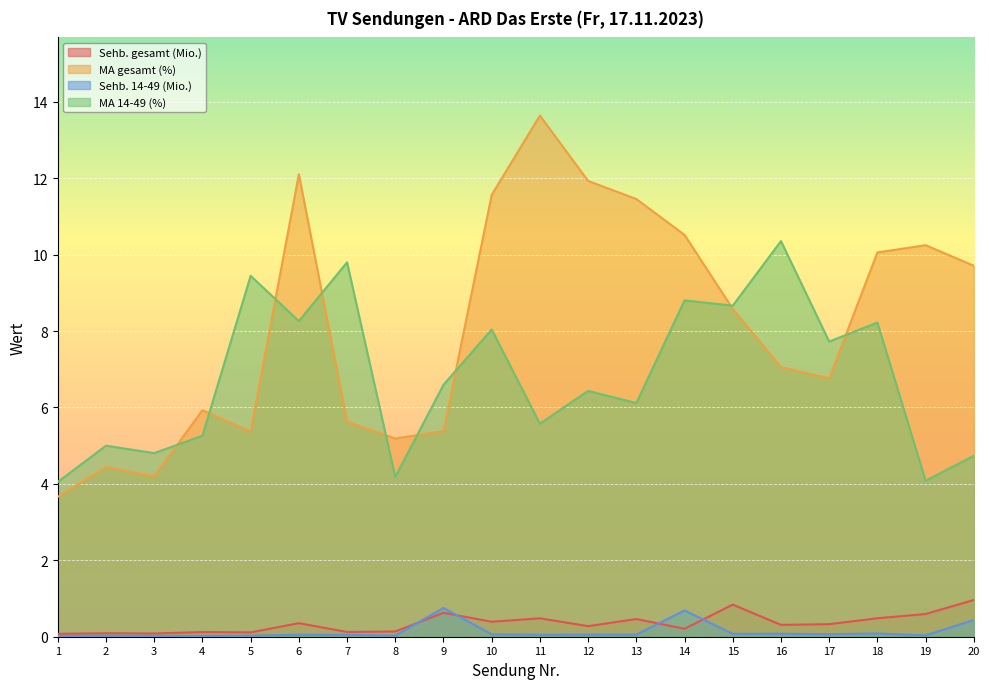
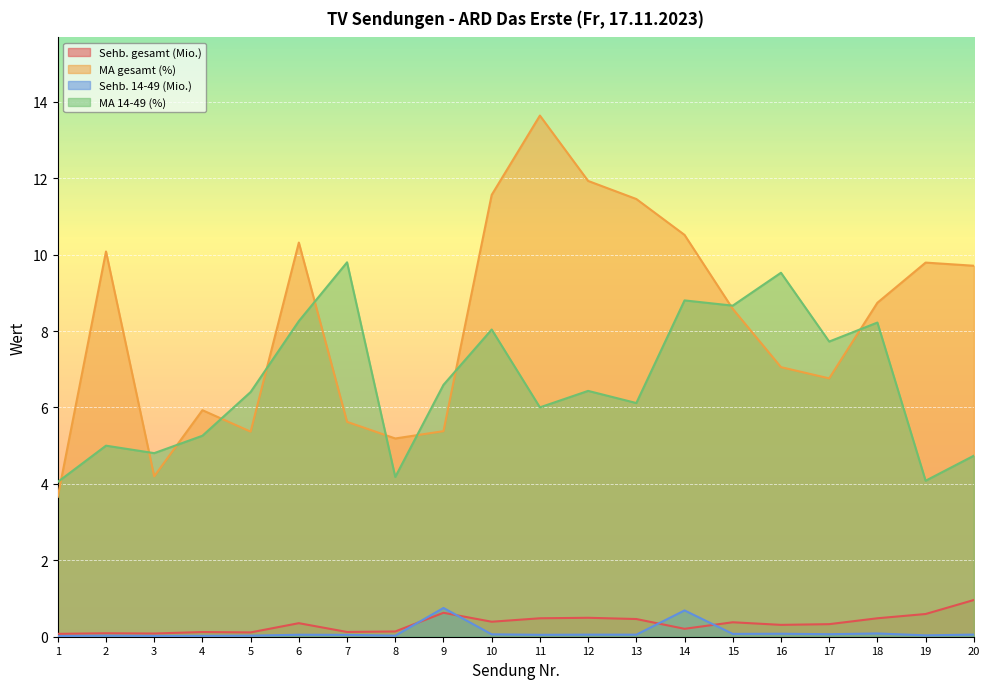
  {
    "Sehb. gesamt (Mio.)": {
      "4": 0.1,
      "5": 0.1,
      "6": 0.4,
      "7": 0.1,
      "8": 0.1,
      "9": 0.6,
      "10": 0.4,
      "11": 0.5,
-     "12": 0.3,
+     "12": 0.5,
      "13": 0.5,
      "14": 0.2,
-     "15": 0.8,
+     "15": 0.4,
      "16": 0.3,
      "17": 0.3,
      "18": 0.5,
      "19": 0.6,
      "20": 1.0
    },
    "MA gesamt (%)": {
      "1": 3.7,
-     "2": 4.4,
+     "2": 10.1,
      "3": 4.2,
      "4": 5.9,
      "5": 5.4,
-     "6": 12.1,
+     "6": 10.3,
      "7": 5.6,
      "8": 5.2,
      "9": 5.4,
      "10": 11.6,
      "11": 13.6,
      "12": 11.9,
      "13": 11.5,
      "14": 10.5,
      "15": 8.6,
      "16": 7.1,
      "17": 6.8,
-     "18": 10.1,
-     "19": 10.2,
+     "18": 8.7,
+     "19": 9.8,
      "20": 9.7
    },
    "Sehb. 14-49 (Mio.)": {
      "4": 0.0,
      "5": 0.0,
      "6": 0.1,
      "7": 0.0,
      "8": 0.0,
      "9": 0.8,
      "10": 0.1,
      "11": 0.1,
      "12": 0.1,
      "13": 0.1,
      "14": 0.7,
      "15": 0.1,
      "16": 0.1,
      "17": 0.1,
      "18": 0.1,
      "19": 0.0,
-     "20": 0.4
+     "20": 0.1
    },
    "MA 14-49 (%)": {
      "1": 4.1,
      "2": 5.0,
      "3": 4.8,
      "4": 5.3,
-     "5": 9.4,
+     "5": 6.4,
      "6": 8.3,
      "7": 9.8,
      "8": 4.2,
      "9": 6.6,
      "10": 8.0,
-     "11": 5.6,
+     "11": 6.0,
      "12": 6.4,
      "13": 6.1,
      "14": 8.8,
      "15": 8.7,
-     "16": 10.4,
+     "16": 9.5,
      "17": 7.7,
      "18": 8.2,
      "19": 4.1,
      "20": 4.7
    }
  }
